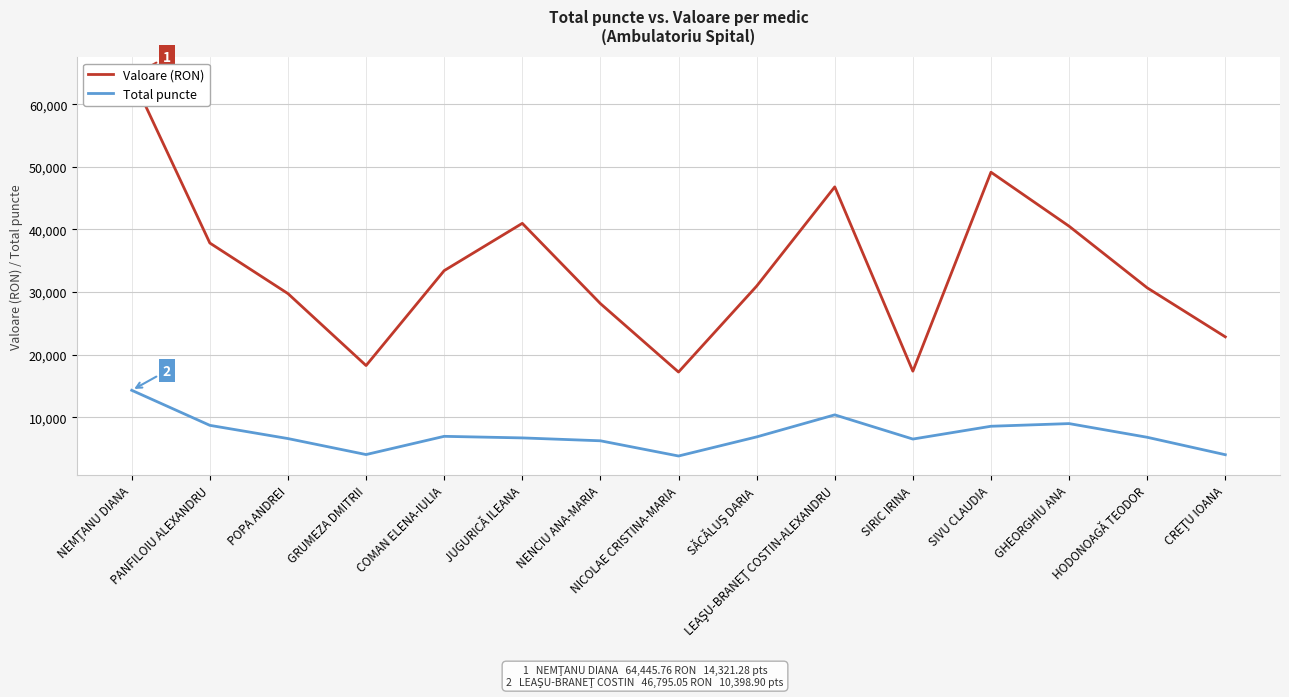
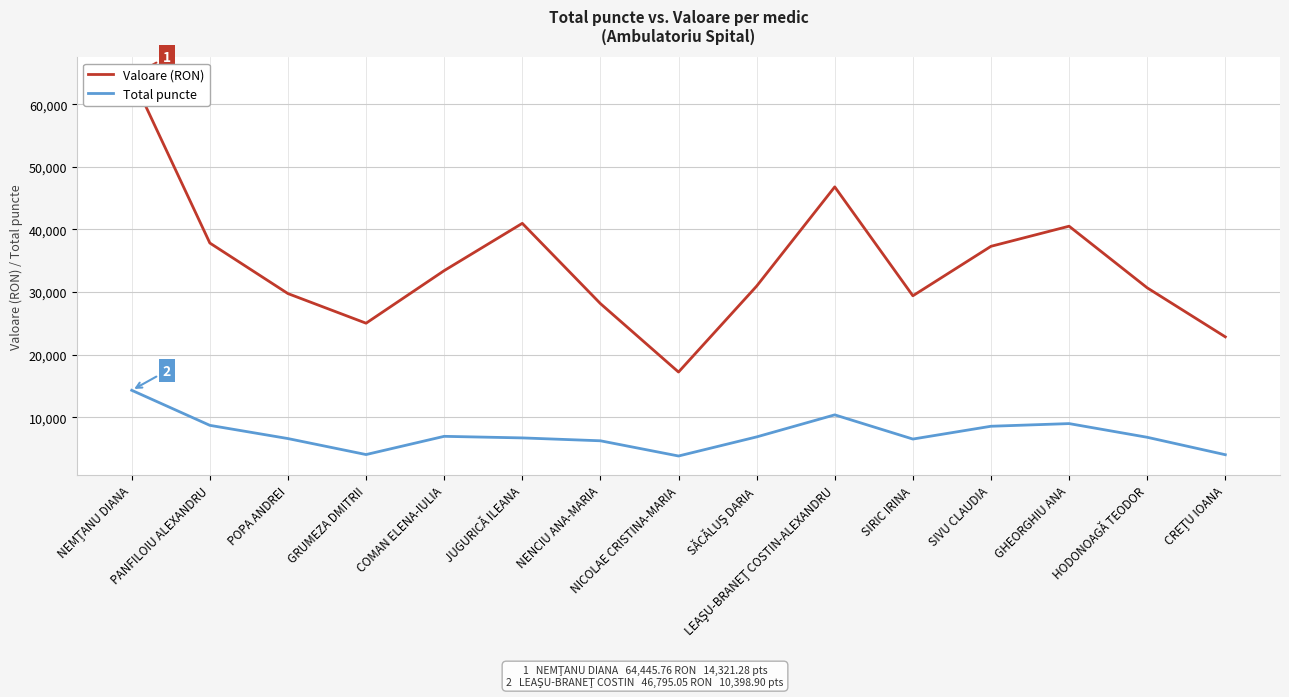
  {
    "Valoare (RON)": {
      "PANFILOIU ALEXANDRU": "38,000",
      "POPA ANDREI": "30,000",
-     "GRUMEZA DMITRII": "18,000",
+     "GRUMEZA DMITRII": "25,000",
      "COMAN ELENA-IULIA": "33,000",
      "JUGURICĂ ILEANA": "41,000",
      "NENCIU ANA-MARIA": "28,000",
      "NICOLAE CRISTINA-MARIA": "17,000",
      "SĂCĂLUŞ DARIA": "31,000",
      "LEAŞU-BRANEŢ COSTIN-ALEXANDRU": "47,000",
-     "SIRIC IRINA": "17,000",
-     "SIVU CLAUDIA": "49,000",
+     "SIRIC IRINA": "29,000",
+     "SIVU CLAUDIA": "37,000",
      "GHEORGHIU ANA": "41,000",
      "HODONOAGĂ TEODOR": "31,000",
      "CREŢU IOANA": "23,000"
    },
    "Total puncte": {
      "NEMŢANU DIANA": "14,000",
      "PANFILOIU ALEXANDRU": "9,000",
      "POPA ANDREI": "7,000",
      "GRUMEZA DMITRII": "4,000",
      "COMAN ELENA-IULIA": "7,000",
      "JUGURICĂ ILEANA": "7,000",
      "NENCIU ANA-MARIA": "6,000",
      "NICOLAE CRISTINA-MARIA": "4,000",
      "SĂCĂLUŞ DARIA": "7,000",
      "LEAŞU-BRANEŢ COSTIN-ALEXANDRU": "10,000",
      "SIRIC IRINA": "7,000",
      "SIVU CLAUDIA": "9,000",
      "GHEORGHIU ANA": "9,000",
      "HODONOAGĂ TEODOR": "7,000",
      "CREŢU IOANA": "4,000"
    }
  }
